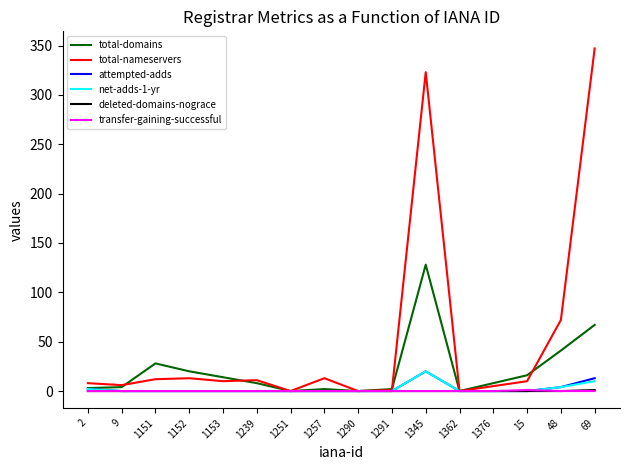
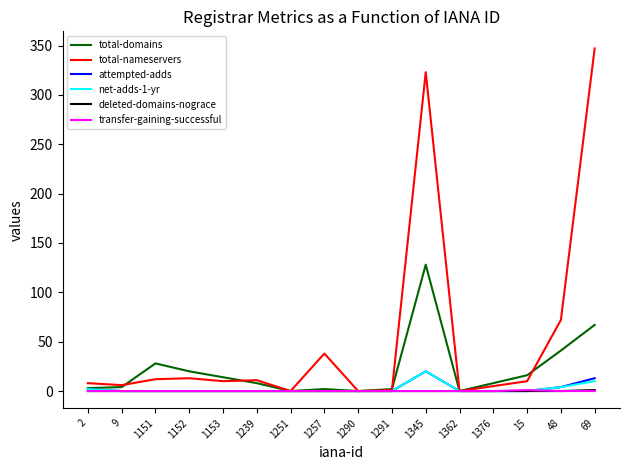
  {
    "total-domains": {
      "1151": 30,
      "1152": 20,
      "1153": 10,
      "1239": 10,
      "1345": 130,
      "1376": 10,
      "15": 20,
      "48": 40,
      "69": 70
    },
    "total-nameservers": {
      "2": 10,
      "1151": 10,
      "1152": 10,
      "1153": 10,
      "1239": 10,
-     "1257": 10,
+     "1257": 40,
      "1345": 320,
      "1376": 10,
      "15": 10,
      "48": 70,
      "69": 350
    },
    "attempted-adds": {
      "69": 10
    },
    "net-adds-1-yr": {
      "69": 10
    }
  }
